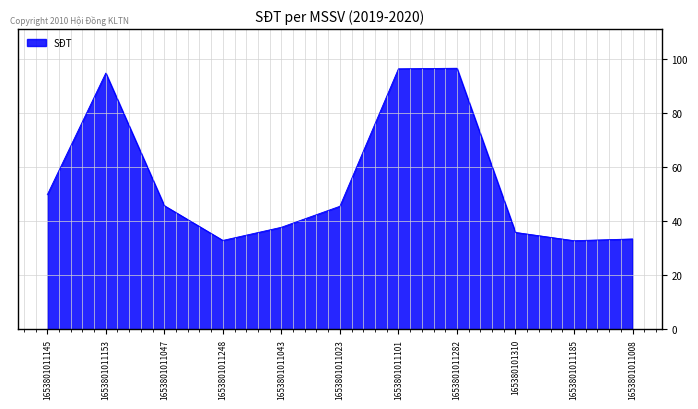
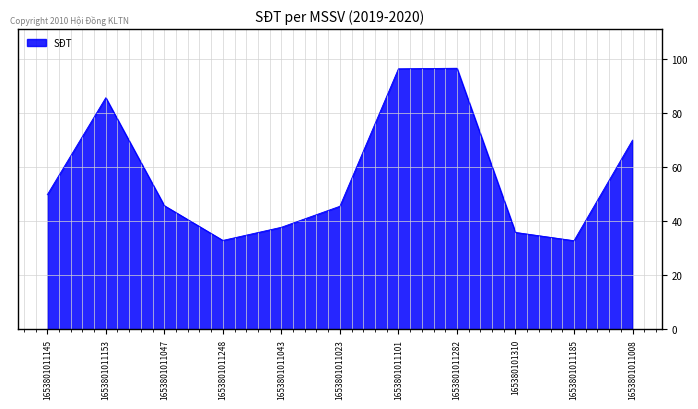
  {
    "1653801011145": 50,
-   "1653801011153": 95,
+   "1653801011153": 86,
    "1653801011047": 46,
    "1653801011248": 33,
    "1653801011043": 38,
    "1653801011023": 45,
    "1653801011101": 96,
    "1653801011282": 96,
    "165380101310": 36,
    "1653801011185": 33,
-   "1653801011008": 33
+   "1653801011008": 70
  }
